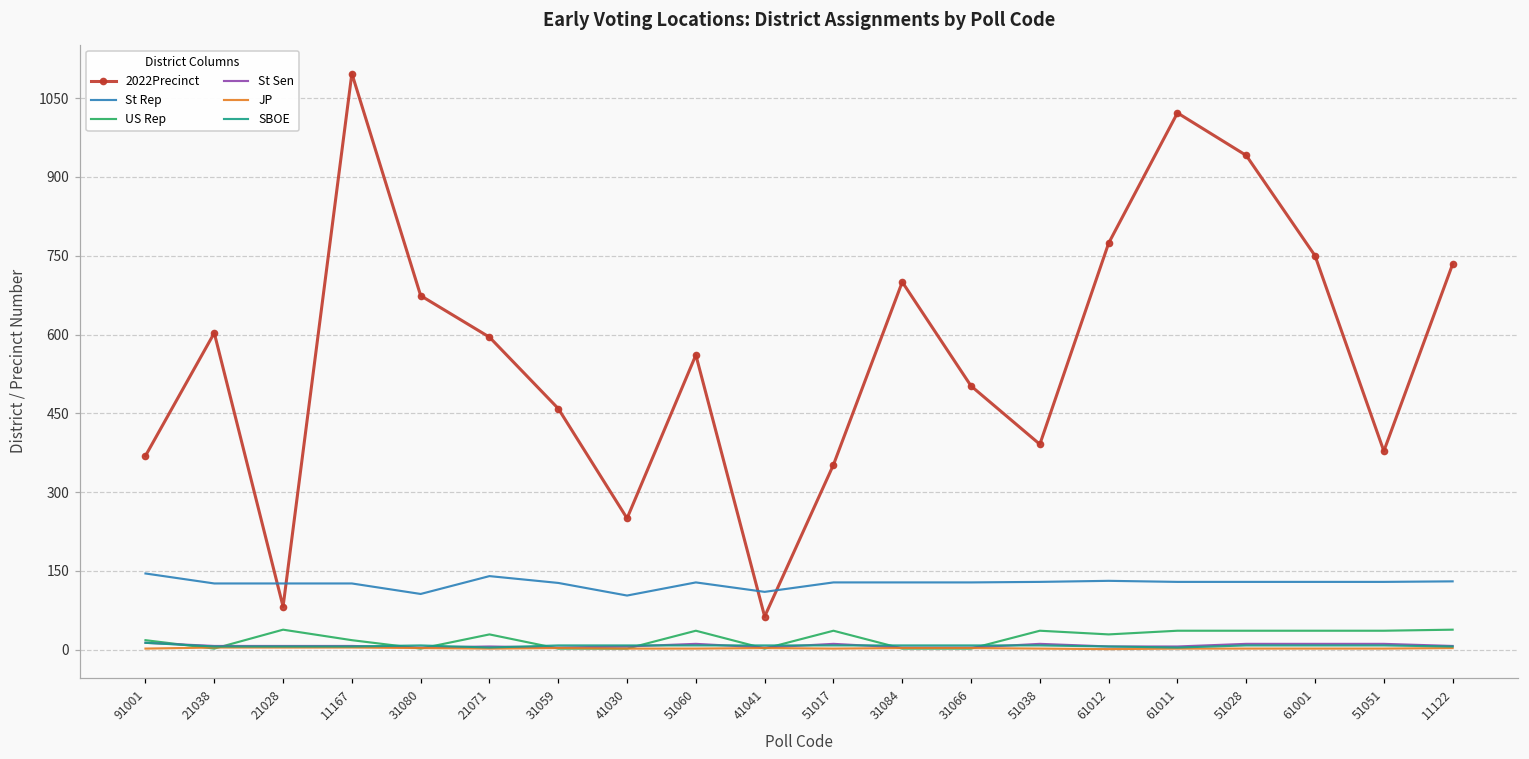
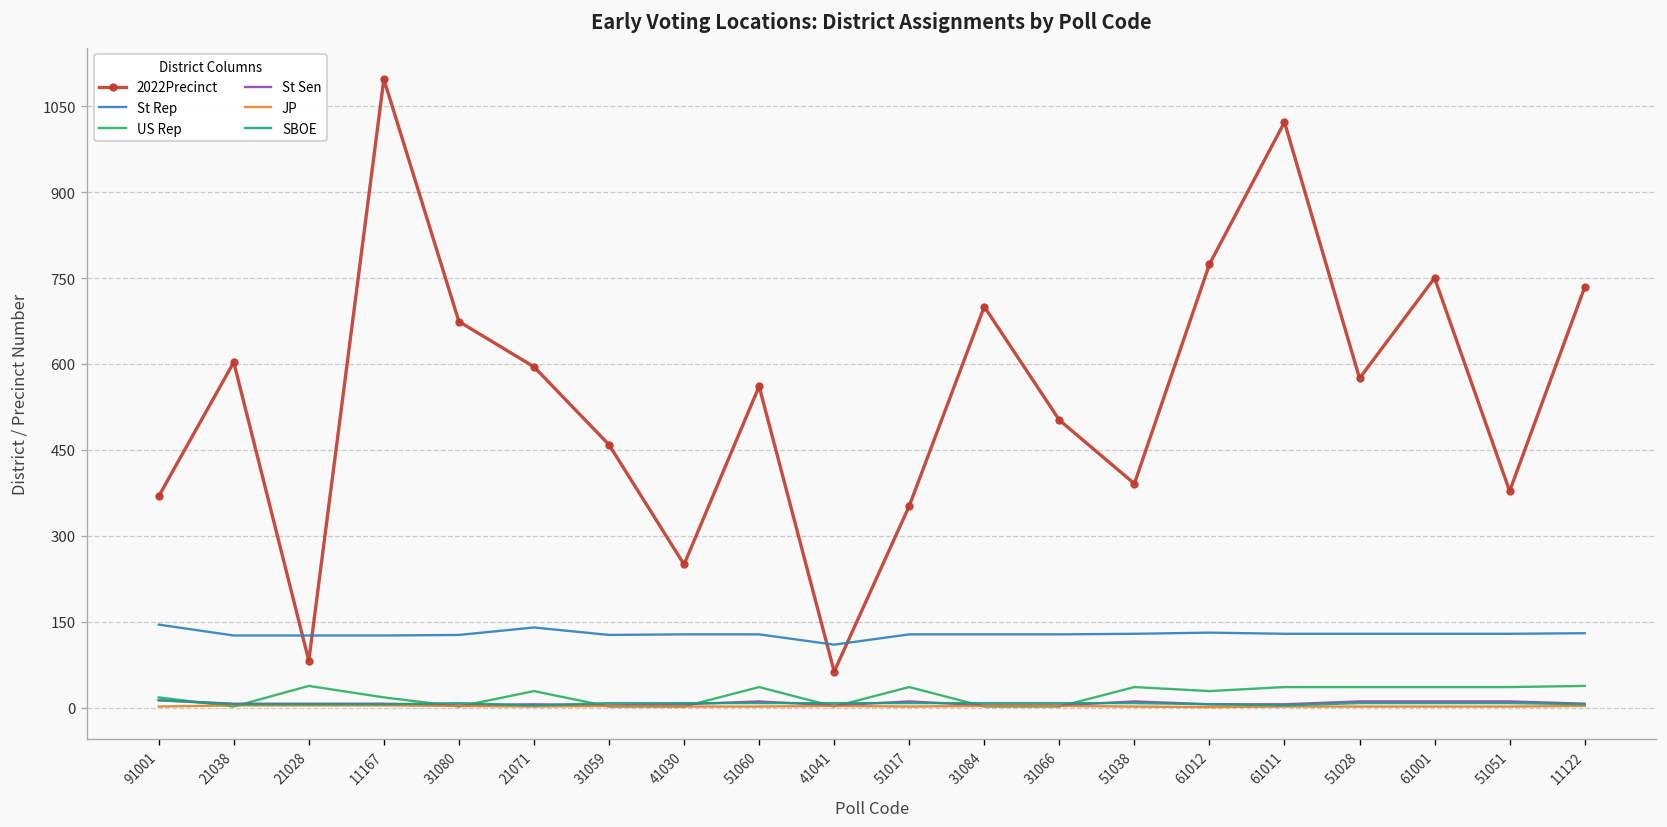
  {
    "2022Precinct": {
      "91001": 370,
      "21038": 600,
      "21028": 80,
      "11167": 1100,
      "31080": 670,
      "21071": 600,
      "31059": 460,
      "41030": 250,
      "51060": 560,
      "41041": 60,
      "51017": 350,
      "31084": 700,
      "31066": 500,
      "51038": 390,
      "61012": 770,
      "61011": 1020,
-     "51028": 940,
+     "51028": 580,
      "61001": 750,
      "51051": 380,
      "11122": 730
    },
    "St Rep": {
      "91001": 150,
      "21038": 130,
      "21028": 130,
      "11167": 130,
-     "31080": 110,
+     "31080": 130,
      "21071": 140,
      "31059": 130,
-     "41030": 100,
+     "41030": 130,
      "51060": 130,
      "41041": 110,
      "51017": 130,
      "31084": 130,
      "31066": 130,
      "51038": 130,
      "61012": 130,
      "61011": 130,
      "51028": 130,
      "61001": 130,
      "51051": 130,
      "11122": 130
    },
    "JP": {
      "91001": 0,
      "51060": 0,
      "51017": 0,
      "51038": 0,
      "51028": 0,
      "61001": 0,
      "51051": 0
    }
  }
